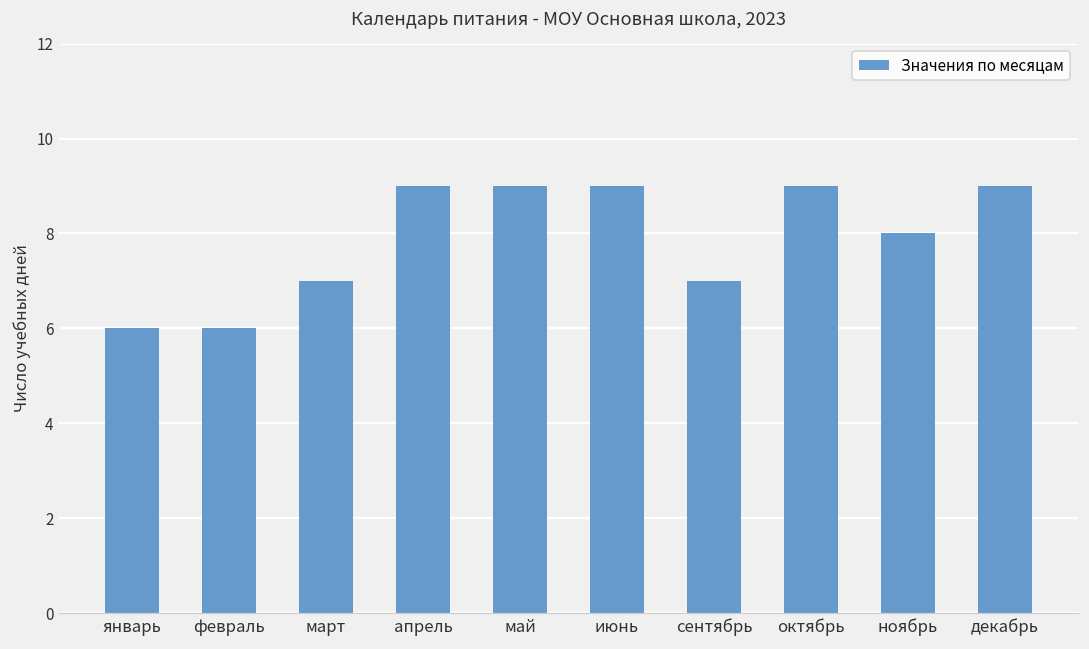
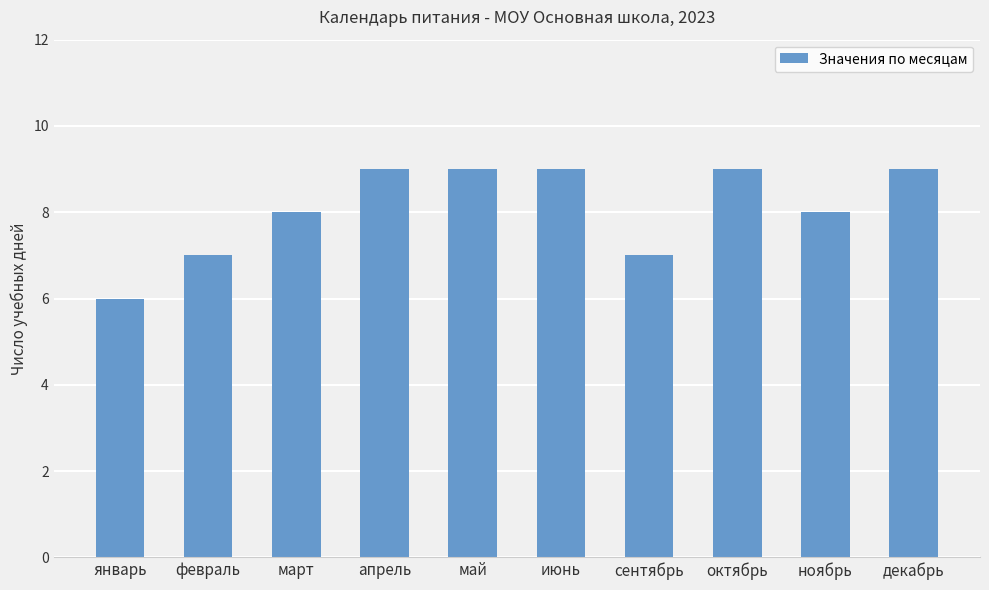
  {
    "январь": 6,
-   "февраль": 6,
-   "март": 7,
+   "февраль": 7,
+   "март": 8,
    "апрель": 9,
    "май": 9,
    "июнь": 9,
    "сентябрь": 7,
    "октябрь": 9,
    "ноябрь": 8,
    "декабрь": 9
  }
